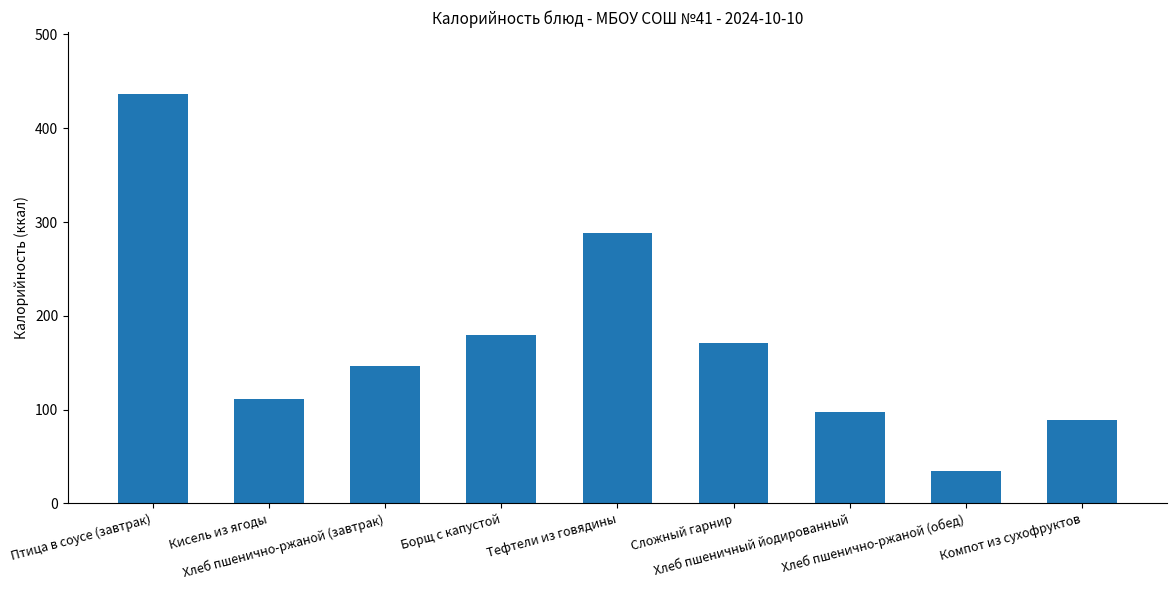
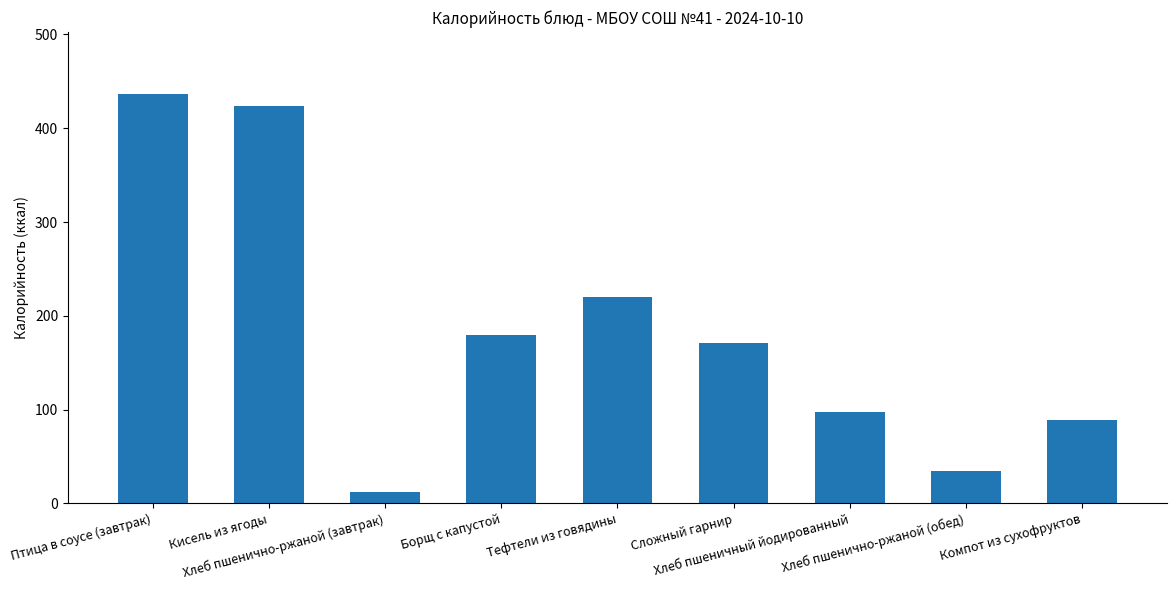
  {
    "Птица в соусе (завтрак)": 440,
-   "Кисель из ягоды": 110,
-   "Хлеб пшенично-ржаной (завтрак)": 150,
+   "Кисель из ягоды": 420,
+   "Хлеб пшенично-ржаной (завтрак)": 10,
    "Борщ с капустой": 180,
-   "Тефтели из говядины": 290,
+   "Тефтели из говядины": 220,
    "Сложный гарнир": 170,
    "Хлеб пшеничный йодированный": 100,
    "Хлеб пшенично-ржаной (обед)": 40,
    "Компот из сухофруктов": 90
  }
